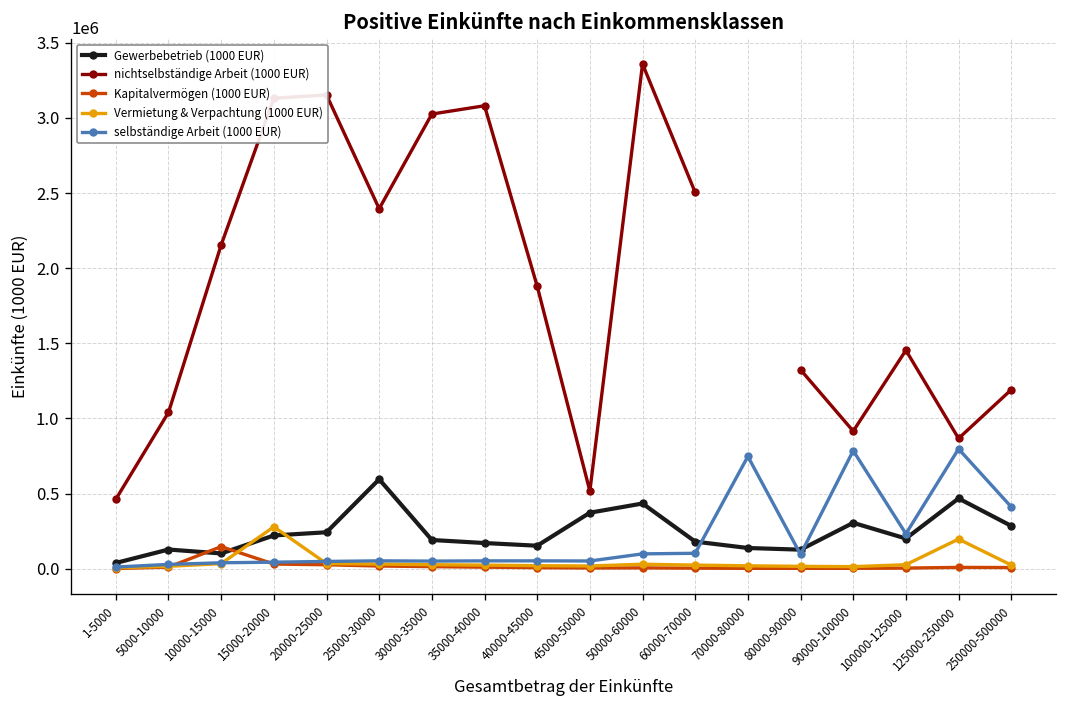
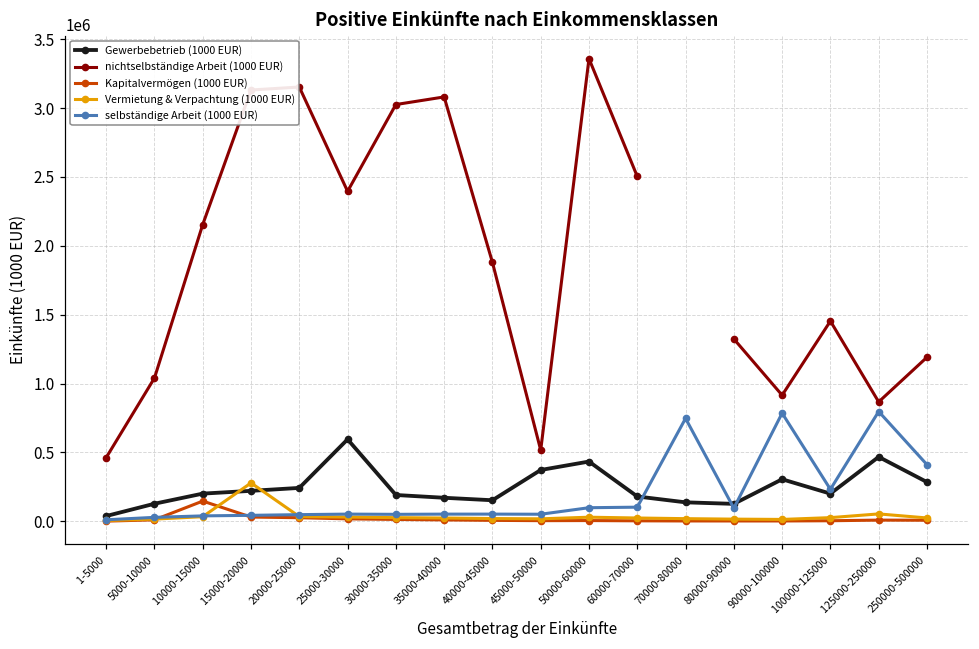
  {
    "Gewerbebetrieb (1000 EUR)": {
      "1-5000": 40000,
      "5000-10000": 130000,
-     "10000-15000": 100000,
+     "10000-15000": 200000,
      "15000-20000": 220000,
      "20000-25000": 240000,
      "25000-30000": 590000,
      "30000-35000": 190000,
      "35000-40000": 170000,
      "40000-45000": 150000,
      "45000-50000": 370000,
      "50000-60000": 430000,
      "60000-70000": 180000,
      "70000-80000": 140000,
      "80000-90000": 130000,
      "90000-100000": 300000,
      "100000-125000": 200000,
      "125000-250000": 470000,
      "250000-500000": 280000
    },
    "nichtselbständige Arbeit (1000 EUR)": {
      "1-5000": 460000,
      "5000-10000": 1040000,
      "10000-15000": 2150000,
      "25000-30000": 2400000,
      "30000-35000": 3030000,
      "35000-40000": 3080000,
      "40000-45000": 1880000,
      "45000-50000": 520000,
      "50000-60000": 3360000,
      "60000-70000": 2500000,
      "80000-90000": 1320000,
      "90000-100000": 920000,
      "100000-125000": 1450000,
      "125000-250000": 870000,
      "250000-500000": 1190000
    },
    "Kapitalvermögen (1000 EUR)": {
      "10000-15000": 150000,
      "50000-60000": 10000,
      "60000-70000": 0,
      "100000-125000": 0,
      "125000-250000": 10000
    },
    "Vermietung & Verpachtung (1000 EUR)": {
      "15000-20000": 280000,
      "50000-60000": 30000,
      "60000-70000": 20000,
      "100000-125000": 30000,
-     "125000-250000": 200000
+     "125000-250000": 50000
    },
    "selbständige Arbeit (1000 EUR)": {
      "25000-30000": 50000,
      "30000-35000": 50000,
      "35000-40000": 50000,
      "40000-45000": 50000,
      "45000-50000": 50000,
      "50000-60000": 100000,
      "60000-70000": 100000,
      "70000-80000": 750000,
      "80000-90000": 90000,
      "90000-100000": 790000,
      "100000-125000": 230000,
      "125000-250000": 800000,
      "250000-500000": 410000
    }
  }
